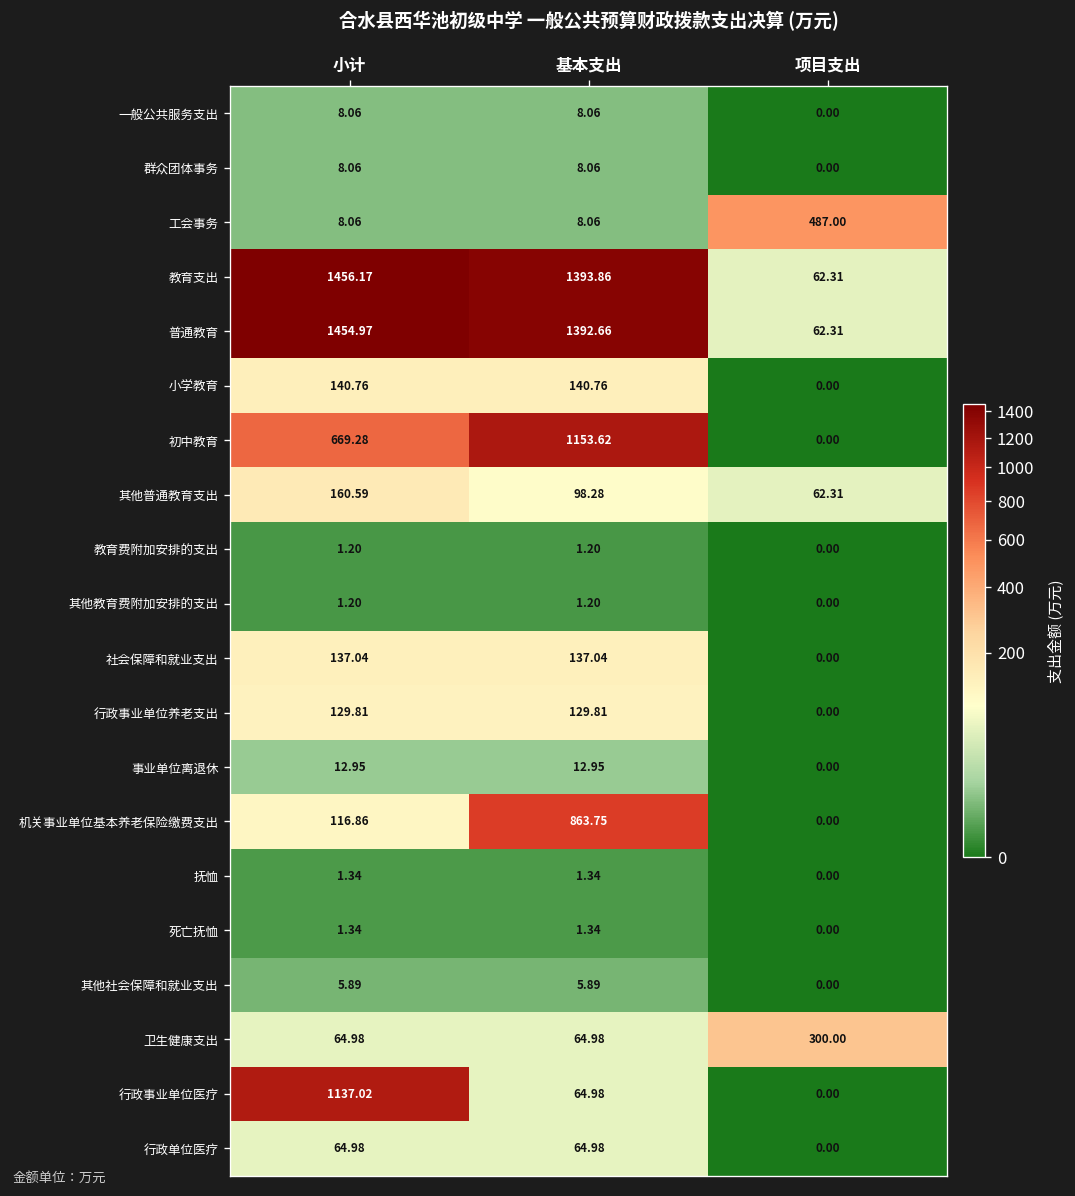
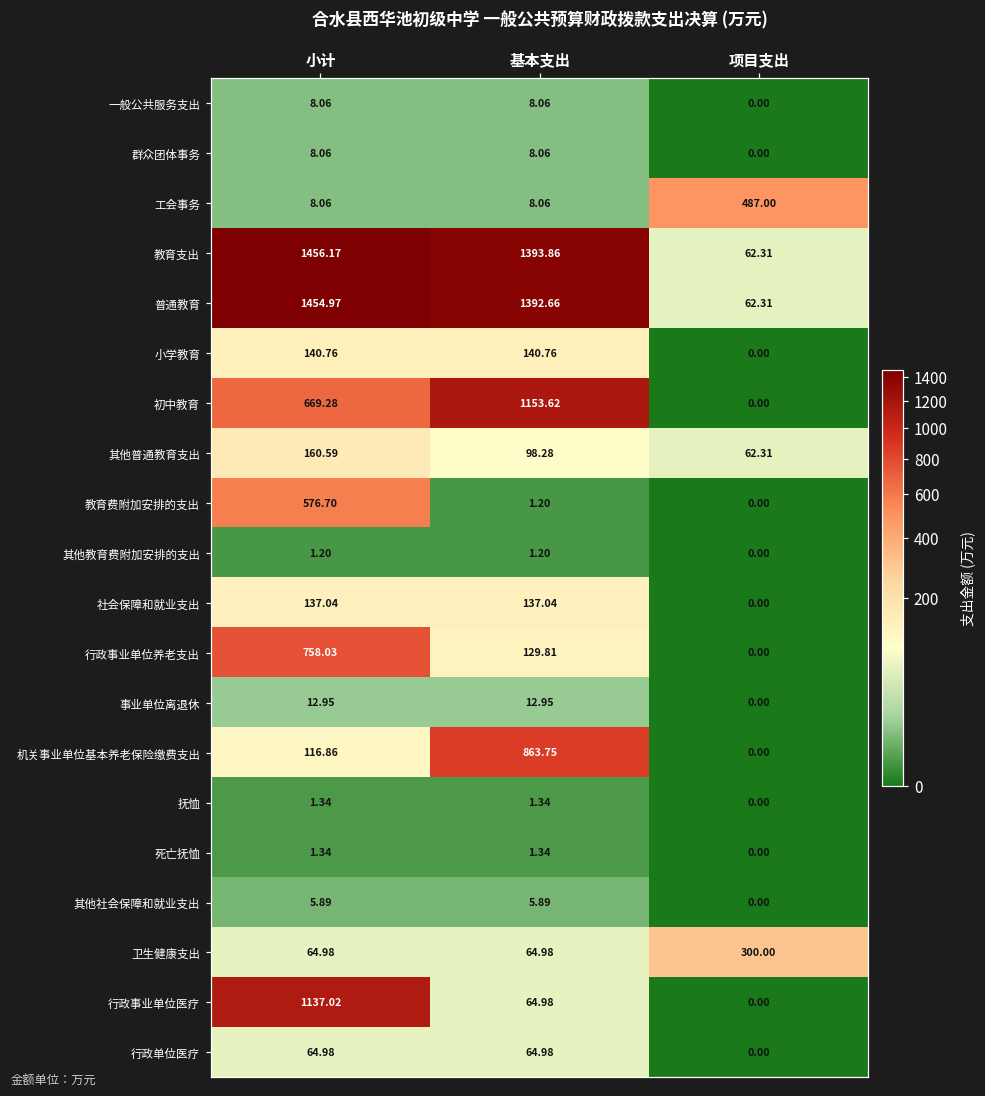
  {
    "一般公共服务支出": {
      "小计": 8.06,
      "基本支出": 8.06,
      "项目支出": 0.00
    },
    "群众团体事务": {
      "小计": 8.06,
      "基本支出": 8.06,
      "项目支出": 0.00
    },
    "工会事务": {
      "小计": 8.06,
      "基本支出": 8.06,
      "项目支出": 487.00
    },
    "教育支出": {
      "小计": 1456.17,
      "基本支出": 1393.86,
      "项目支出": 62.31
    },
    "普通教育": {
      "小计": 1454.97,
      "基本支出": 1392.66,
      "项目支出": 62.31
    },
    "小学教育": {
      "小计": 140.76,
      "基本支出": 140.76,
      "项目支出": 0.00
    },
    "初中教育": {
      "小计": 669.28,
      "基本支出": 1153.62,
      "项目支出": 0.00
    },
    "其他普通教育支出": {
      "小计": 160.59,
      "基本支出": 98.28,
      "项目支出": 62.31
    },
    "教育费附加安排的支出": {
-     "小计": 1.20,
+     "小计": 576.70,
      "基本支出": 1.20,
      "项目支出": 0.00
    },
    "其他教育费附加安排的支出": {
      "小计": 1.20,
      "基本支出": 1.20,
      "项目支出": 0.00
    },
    "社会保障和就业支出": {
      "小计": 137.04,
      "基本支出": 137.04,
      "项目支出": 0.00
    },
    "行政事业单位养老支出": {
-     "小计": 129.81,
+     "小计": 758.03,
      "基本支出": 129.81,
      "项目支出": 0.00
    },
    "事业单位离退休": {
      "小计": 12.95,
      "基本支出": 12.95,
      "项目支出": 0.00
    },
    "机关事业单位基本养老保险缴费支出": {
      "小计": 116.86,
      "基本支出": 863.75,
      "项目支出": 0.00
    },
    "抚恤": {
      "小计": 1.34,
      "基本支出": 1.34,
      "项目支出": 0.00
    },
    "死亡抚恤": {
      "小计": 1.34,
      "基本支出": 1.34,
      "项目支出": 0.00
    },
    "其他社会保障和就业支出": {
      "小计": 5.89,
      "基本支出": 5.89,
      "项目支出": 0.00
    },
    "卫生健康支出": {
      "小计": 64.98,
      "基本支出": 64.98,
      "项目支出": 300.00
    },
    "行政事业单位医疗": {
      "小计": 1137.02,
      "基本支出": 64.98,
      "项目支出": 0.00
    },
    "行政单位医疗": {
      "小计": 64.98,
      "基本支出": 64.98,
      "项目支出": 0.00
    }
  }
